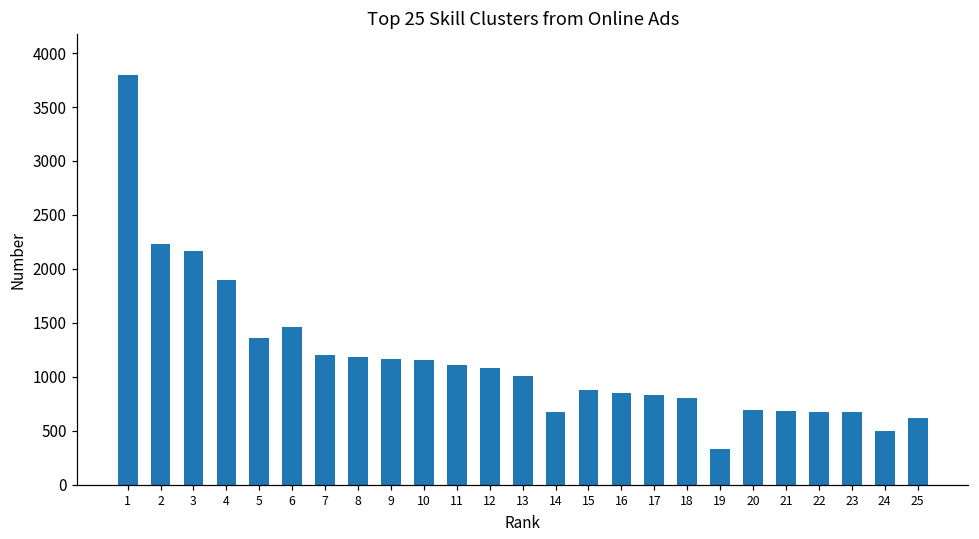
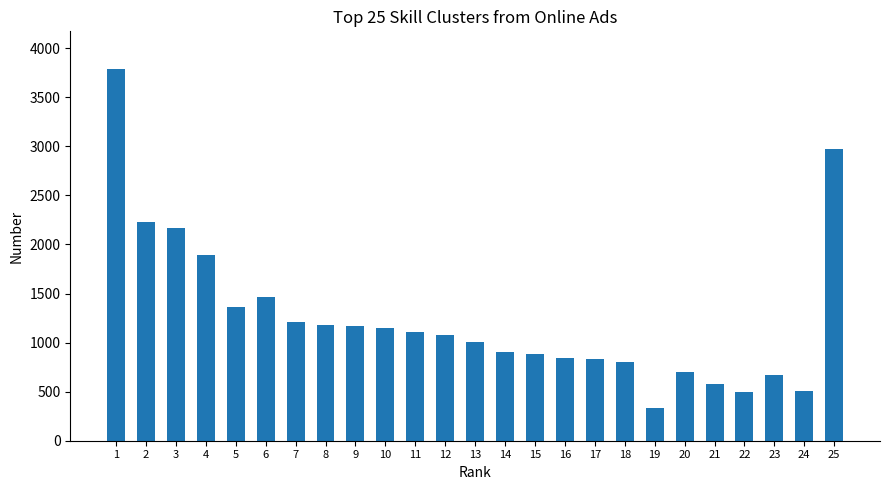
  {
    "1": 3800,
    "2": 2200,
    "3": 2200,
    "4": 1900,
    "5": 1400,
    "6": 1500,
    "7": 1200,
    "8": 1200,
    "9": 1200,
    "10": 1200,
    "11": 1100,
    "12": 1100,
    "13": 1000,
-   "14": 700,
+   "14": 900,
    "15": 900,
    "16": 800,
    "17": 800,
    "18": 800,
    "19": 300,
    "20": 700,
-   "21": 700,
-   "22": 700,
+   "21": 600,
+   "22": 500,
    "23": 700,
    "24": 500,
-   "25": 600
+   "25": 3000
  }
